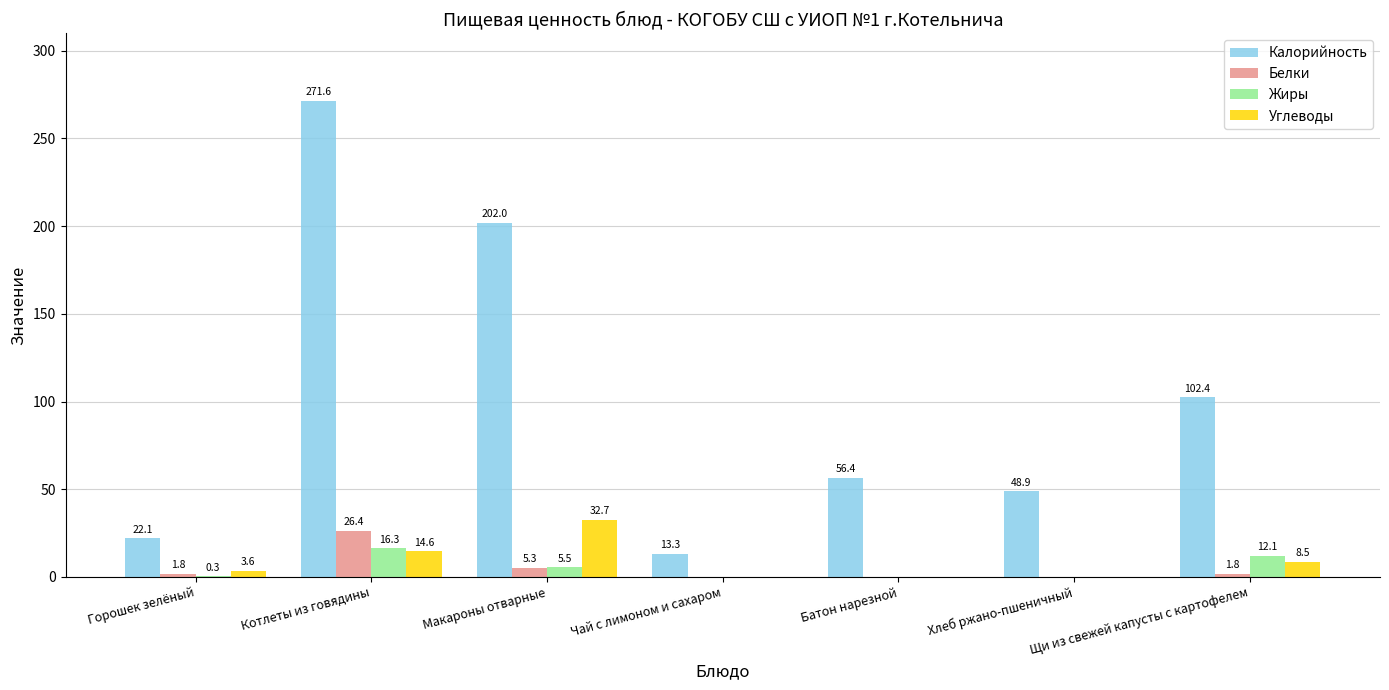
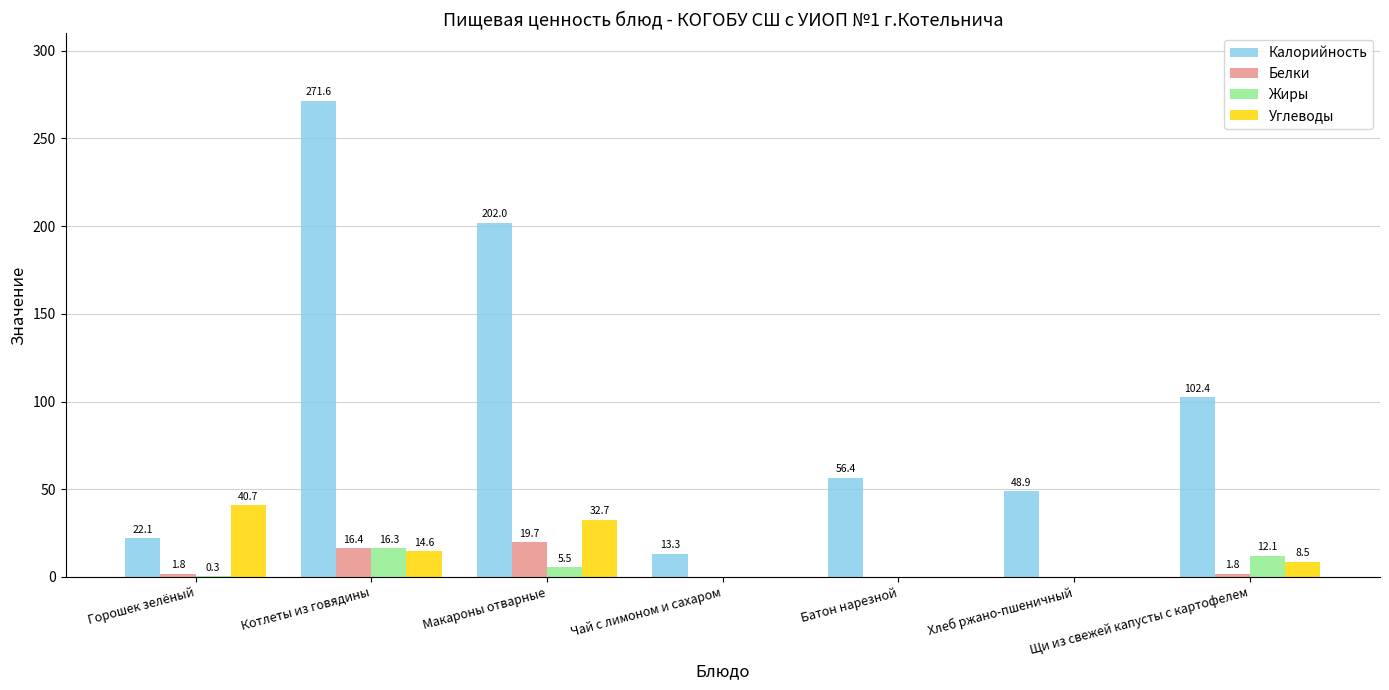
  {
    "Калорийность": {
      "Горошек зелёный": 22.1,
      "Котлеты из говядины": 271.6,
      "Макароны отварные": 202.0,
      "Чай с лимоном и сахаром": 13.3,
      "Батон нарезной": 56.4,
      "Хлеб ржано-пшеничный": 48.9,
      "Щи из свежей капусты с картофелем": 102.4
    },
    "Белки": {
      "Горошек зелёный": 1.8,
-     "Котлеты из говядины": 26.4,
-     "Макароны отварные": 5.3,
+     "Котлеты из говядины": 16.4,
+     "Макароны отварные": 19.7,
      "Щи из свежей капусты с картофелем": 1.8
    },
    "Жиры": {
      "Горошек зелёный": 0.3,
      "Котлеты из говядины": 16.3,
      "Макароны отварные": 5.5,
      "Щи из свежей капусты с картофелем": 12.1
    },
    "Углеводы": {
-     "Горошек зелёный": 3.6,
+     "Горошек зелёный": 40.7,
      "Котлеты из говядины": 14.6,
      "Макароны отварные": 32.7,
      "Щи из свежей капусты с картофелем": 8.5
    }
  }
